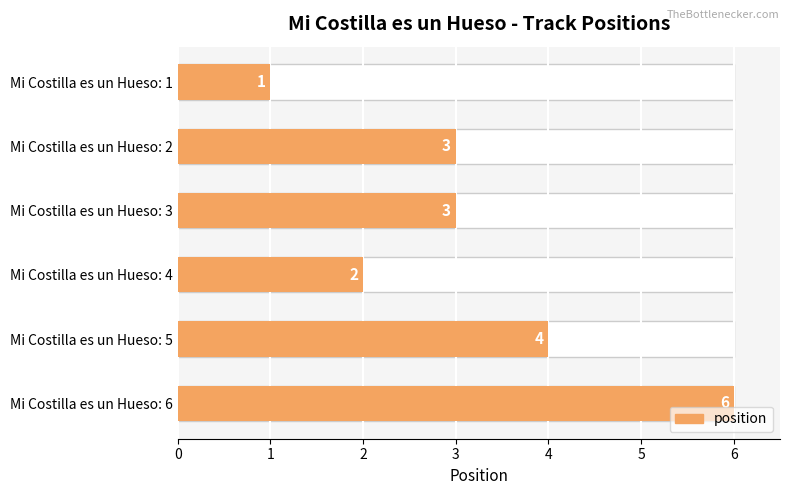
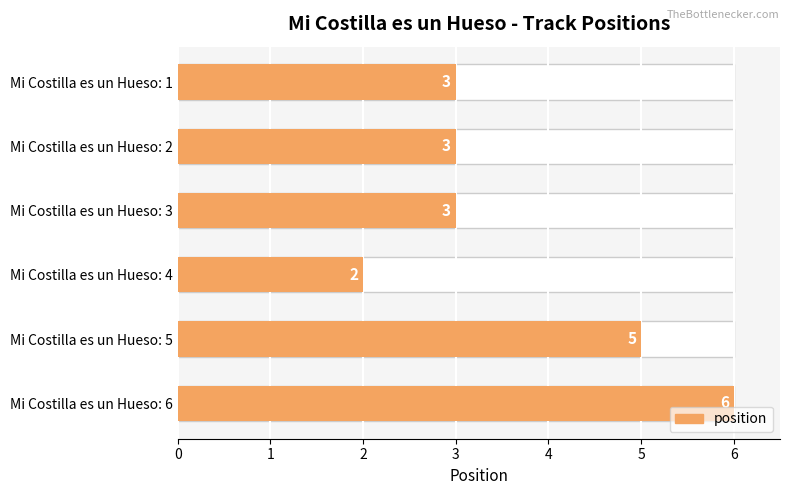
  {
    "position": {
-     "Mi Costilla es un Hueso: 1": 1,
-     "Mi Costilla es un Hueso: 5": 4
+     "Mi Costilla es un Hueso: 1": 3,
+     "Mi Costilla es un Hueso: 5": 5
    }
  }
